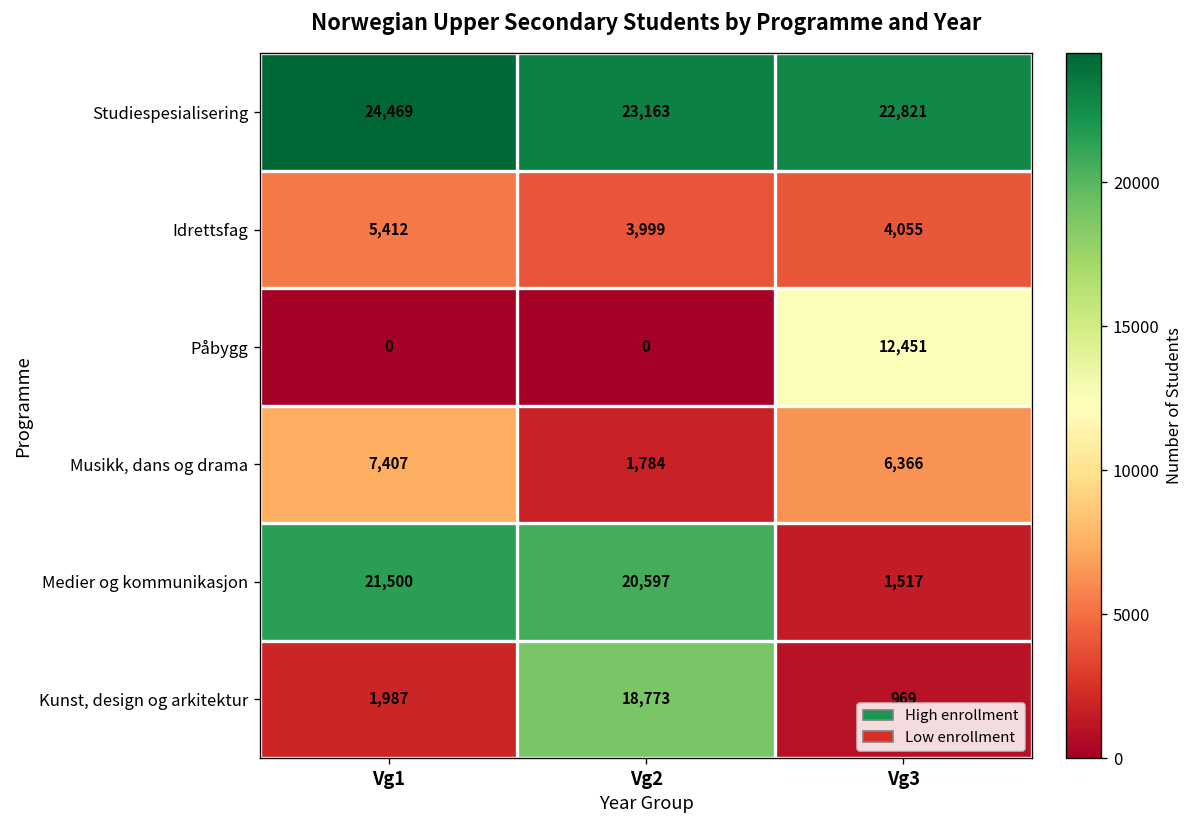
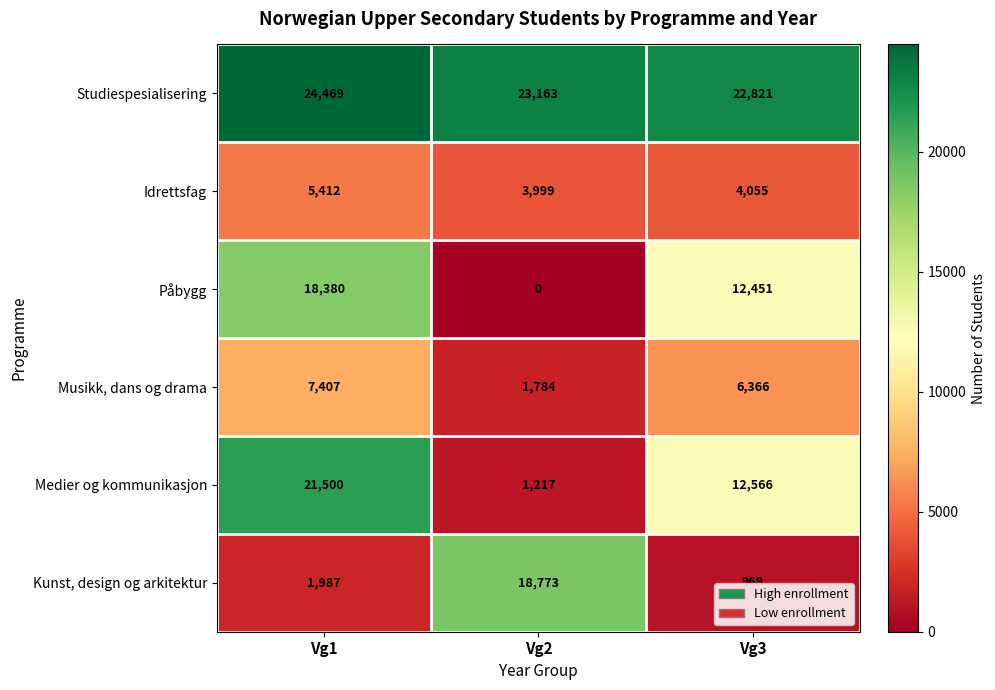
  {
    "Studiespesialisering": {
      "Vg1": "24,469",
      "Vg2": "23,163",
      "Vg3": "22,821"
    },
    "Idrettsfag": {
      "Vg1": "5,412",
      "Vg2": "3,999",
      "Vg3": "4,055"
    },
    "Påbygg": {
-     "Vg1": "0",
+     "Vg1": "18,380",
      "Vg2": "0",
      "Vg3": "12,451"
    },
    "Musikk, dans og drama": {
      "Vg1": "7,407",
      "Vg2": "1,784",
      "Vg3": "6,366"
    },
    "Medier og kommunikasjon": {
      "Vg1": "21,500",
-     "Vg2": "20,597",
-     "Vg3": "1,517"
+     "Vg2": "1,217",
+     "Vg3": "12,566"
    },
    "Kunst, design og arkitektur": {
      "Vg1": "1,987",
      "Vg2": "18,773"
    }
  }
